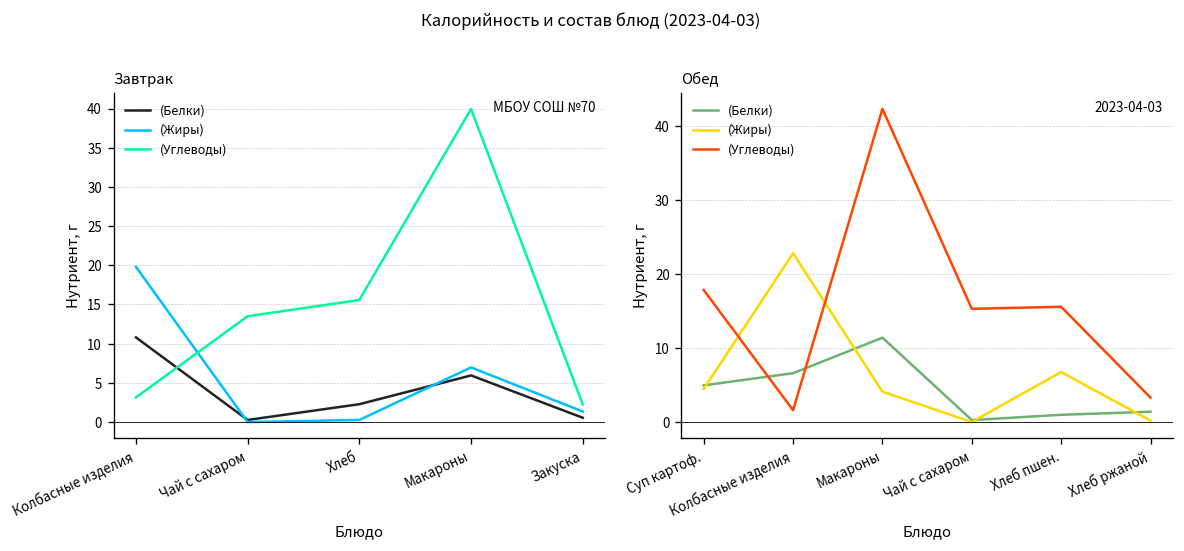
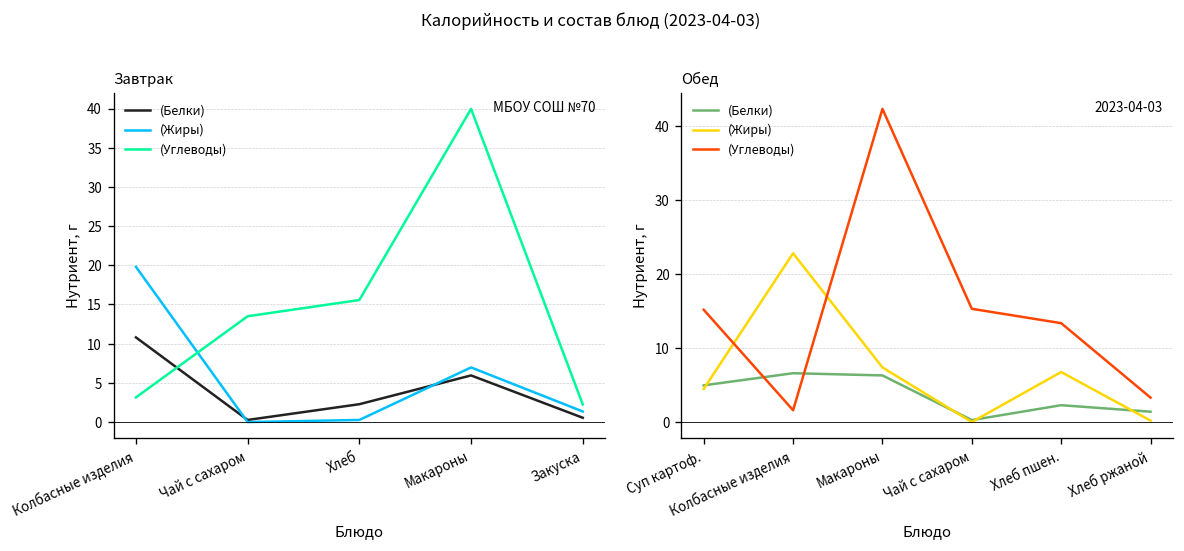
  {
    "Обед": {
      "(Белки)": {
        "Суп картоф.": 5,
        "Колбасные изделия": 7,
-       "Макароны": 11,
-       "Хлеб пшен.": 1,
+       "Макароны": 6,
+       "Хлеб пшен.": 2,
        "Хлеб ржаной": 1
      },
      "(Жиры)": {
        "Суп картоф.": 4,
        "Колбасные изделия": 23,
-       "Макароны": 4,
+       "Макароны": 7,
        "Хлеб пшен.": 7,
        "Хлеб ржаной": 0
      },
      "(Углеводы)": {
-       "Суп картоф.": 18,
+       "Суп картоф.": 15,
        "Колбасные изделия": 2,
        "Макароны": 42,
        "Чай с сахаром": 15,
-       "Хлеб пшен.": 16,
+       "Хлеб пшен.": 13,
        "Хлеб ржаной": 3
      }
    }
  }
